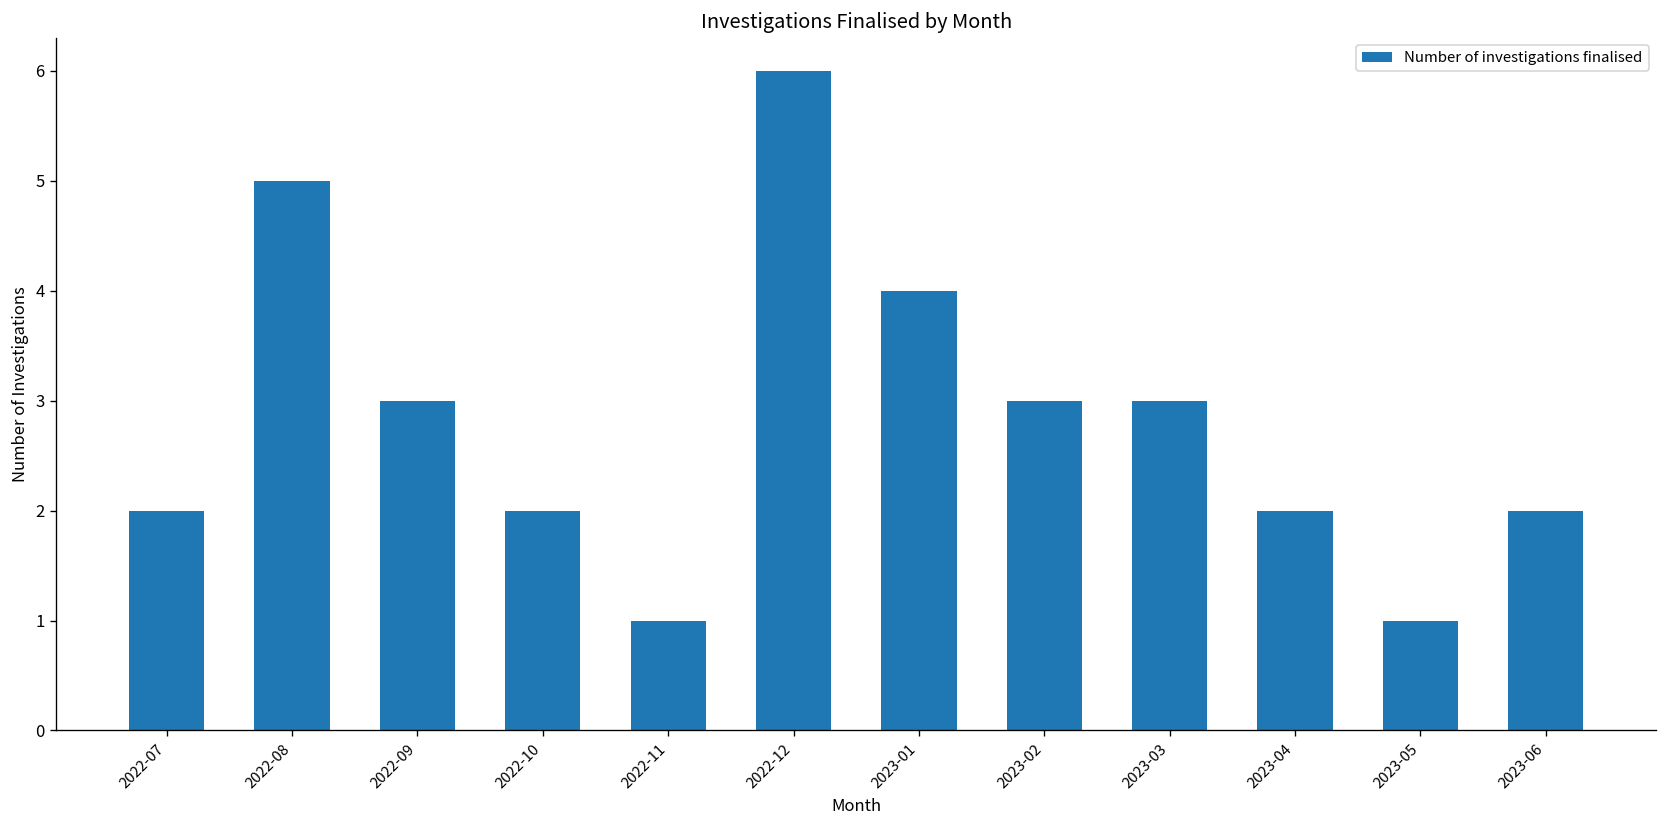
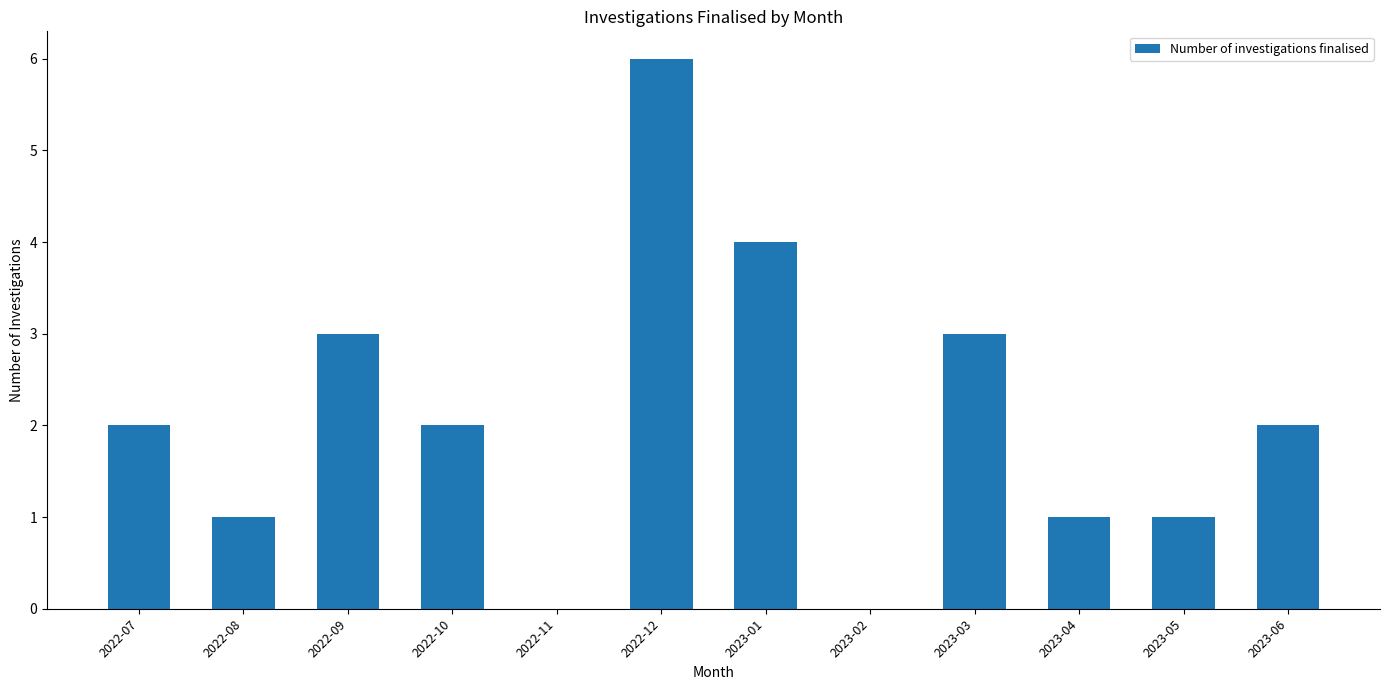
  {
    "2022-07": 2,
-   "2022-08": 5,
+   "2022-08": 1,
    "2022-09": 3,
    "2022-10": 2,
-   "2022-11": 1,
+   "2022-11": 0,
    "2022-12": 6,
    "2023-01": 4,
-   "2023-02": 3,
+   "2023-02": 0,
    "2023-03": 3,
-   "2023-04": 2,
+   "2023-04": 1,
    "2023-05": 1,
    "2023-06": 2
  }
